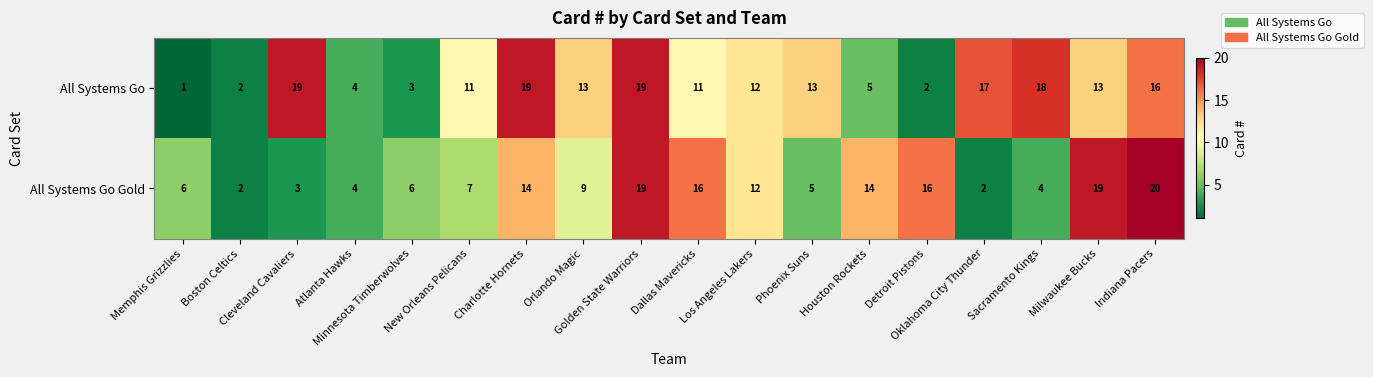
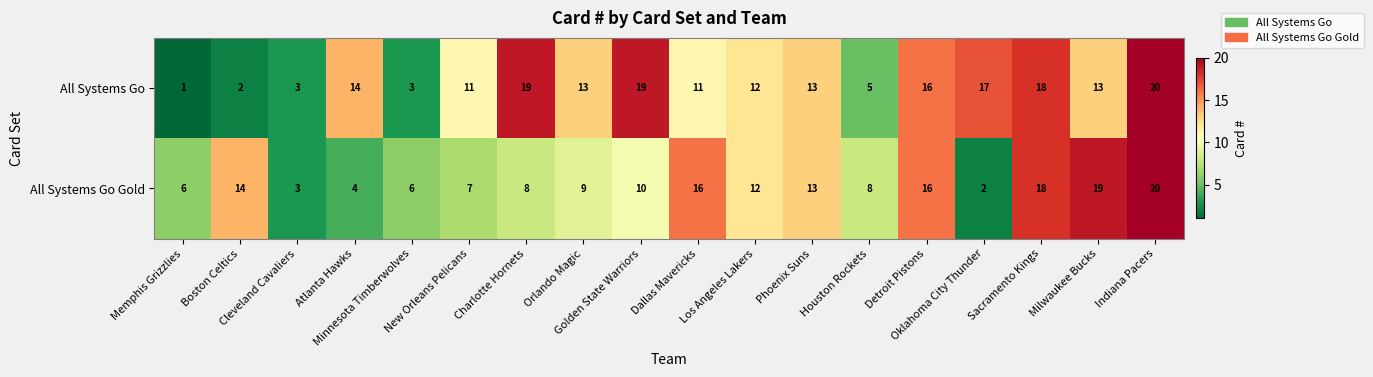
  {
    "All Systems Go": {
      "Memphis Grizzlies": 1,
      "Boston Celtics": 2,
-     "Cleveland Cavaliers": 19,
-     "Atlanta Hawks": 4,
+     "Cleveland Cavaliers": 3,
+     "Atlanta Hawks": 14,
      "Minnesota Timberwolves": 3,
      "New Orleans Pelicans": 11,
      "Charlotte Hornets": 19,
      "Orlando Magic": 13,
      "Golden State Warriors": 19,
      "Dallas Mavericks": 11,
      "Los Angeles Lakers": 12,
      "Phoenix Suns": 13,
      "Houston Rockets": 5,
-     "Detroit Pistons": 2,
+     "Detroit Pistons": 16,
      "Oklahoma City Thunder": 17,
      "Sacramento Kings": 18,
      "Milwaukee Bucks": 13,
-     "Indiana Pacers": 16
+     "Indiana Pacers": 20
    },
    "All Systems Go Gold": {
      "Memphis Grizzlies": 6,
-     "Boston Celtics": 2,
+     "Boston Celtics": 14,
      "Cleveland Cavaliers": 3,
      "Atlanta Hawks": 4,
      "Minnesota Timberwolves": 6,
      "New Orleans Pelicans": 7,
-     "Charlotte Hornets": 14,
+     "Charlotte Hornets": 8,
      "Orlando Magic": 9,
-     "Golden State Warriors": 19,
+     "Golden State Warriors": 10,
      "Dallas Mavericks": 16,
      "Los Angeles Lakers": 12,
-     "Phoenix Suns": 5,
-     "Houston Rockets": 14,
+     "Phoenix Suns": 13,
+     "Houston Rockets": 8,
      "Detroit Pistons": 16,
      "Oklahoma City Thunder": 2,
-     "Sacramento Kings": 4,
+     "Sacramento Kings": 18,
      "Milwaukee Bucks": 19,
      "Indiana Pacers": 20
    }
  }
